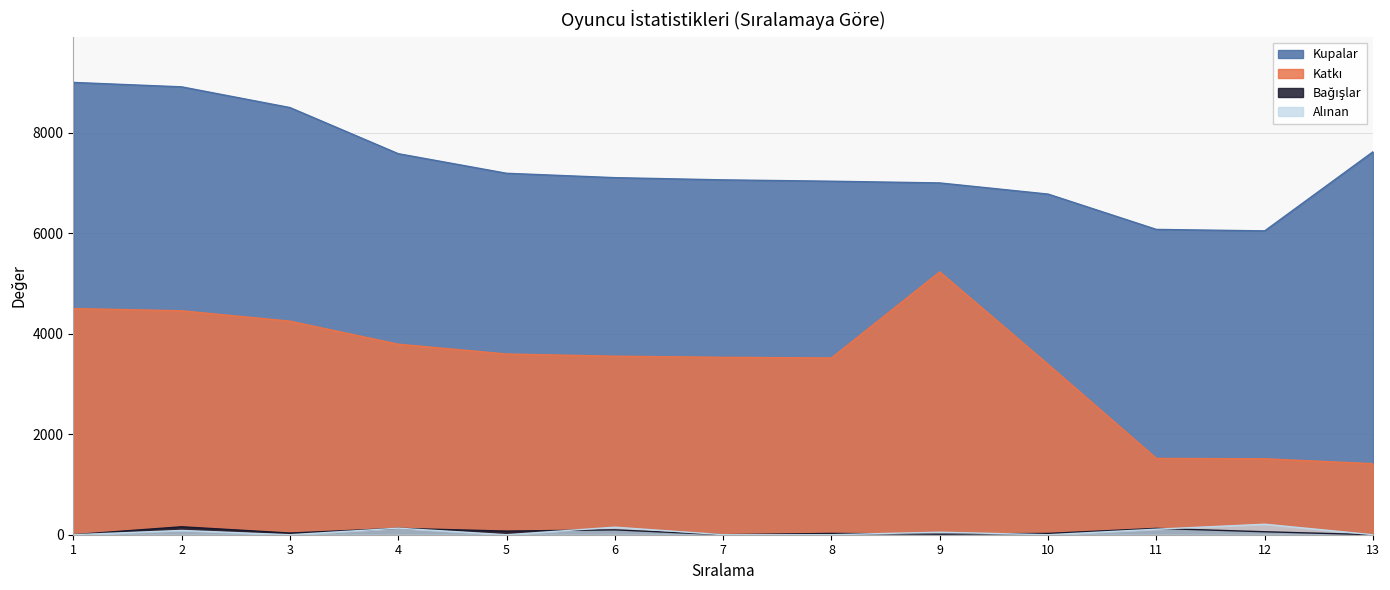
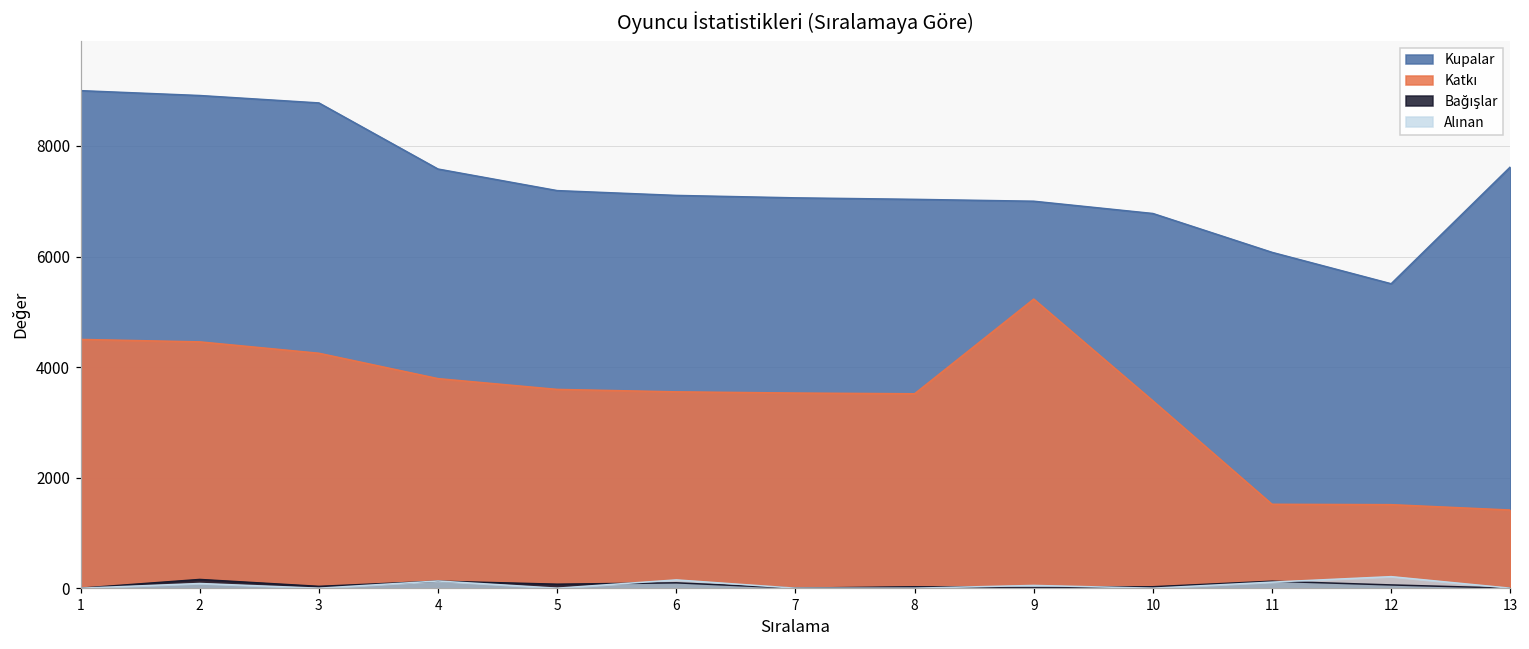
  {
    "Kupalar": {
      "1": 9000,
      "2": 8900,
-     "3": 8500,
+     "3": 8800,
      "4": 7600,
      "5": 7200,
      "6": 7100,
      "7": 7100,
      "8": 7000,
      "9": 7000,
      "10": 6800,
      "11": 6100,
-     "12": 6000,
+     "12": 5500,
      "13": 7600
    },
    "Katkı": {
      "1": 4500,
      "2": 4500,
      "3": 4300,
      "4": 3800,
      "5": 3600,
      "6": 3600,
      "7": 3500,
      "8": 3500,
      "9": 5200,
      "10": 3400,
      "11": 1500,
      "12": 1500,
      "13": 1400
    },
    "Bağışlar": {
      "2": 200,
      "5": 100,
      "6": 100,
      "12": 100
    },
    "Alınan": {
      "2": 100,
      "5": 0,
      "6": 200,
      "12": 200
    }
  }
